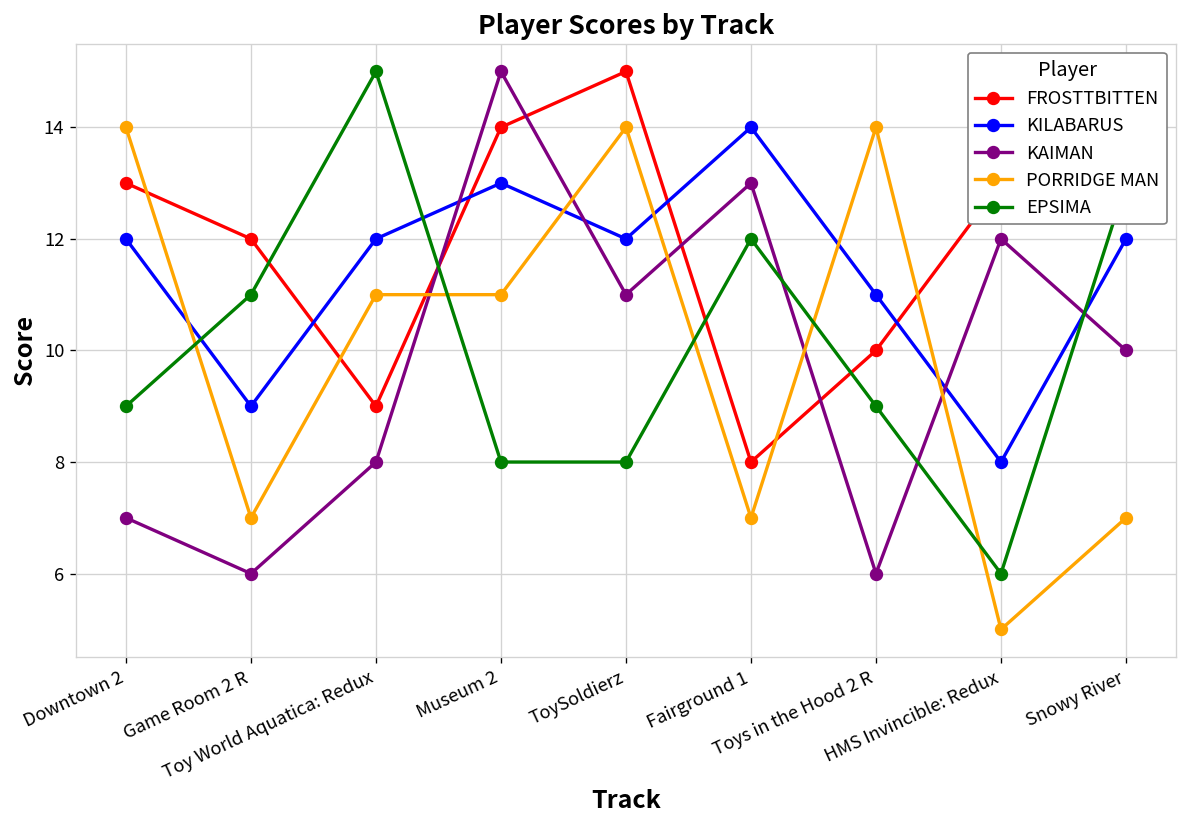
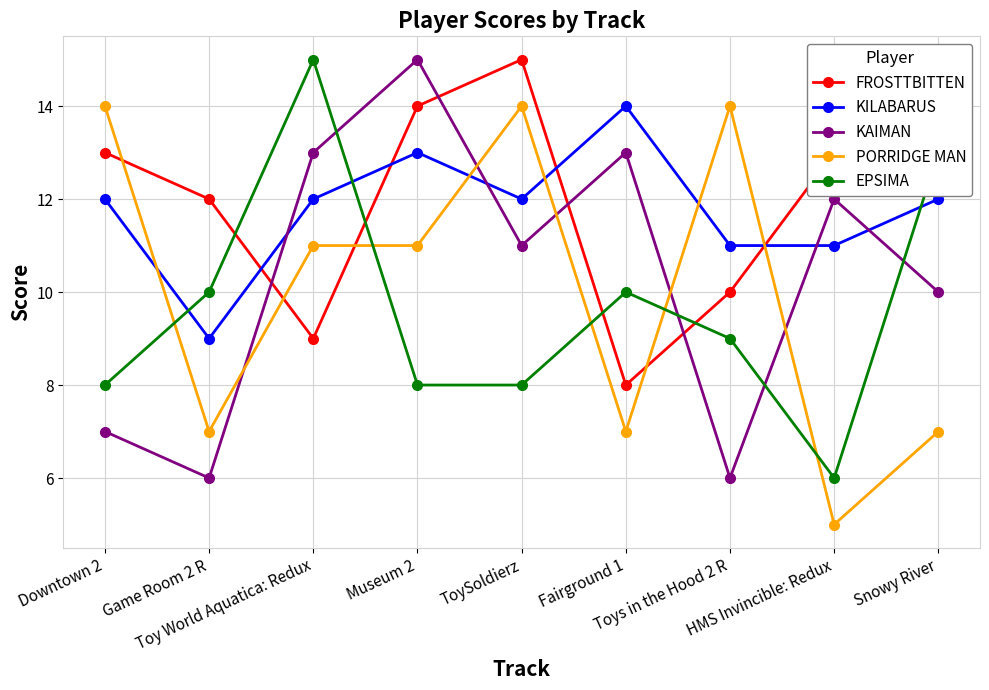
  {
    "FROSTTBITTEN": {
      "Downtown 2": 13,
      "Game Room 2 R": 12,
      "Toy World Aquatica: Redux": 9,
      "Museum 2": 14,
      "ToySoldierz": 15,
      "Fairground 1": 8,
      "Toys in the Hood 2 R": 10
    },
    "KILABARUS": {
      "Downtown 2": 12,
      "Game Room 2 R": 9,
      "Toy World Aquatica: Redux": 12,
      "Museum 2": 13,
      "ToySoldierz": 12,
      "Fairground 1": 14,
      "Toys in the Hood 2 R": 11,
-     "HMS Invincible: Redux": 8,
+     "HMS Invincible: Redux": 11,
      "Snowy River": 12
    },
    "KAIMAN": {
      "Downtown 2": 7,
      "Game Room 2 R": 6,
-     "Toy World Aquatica: Redux": 8,
+     "Toy World Aquatica: Redux": 13,
      "Museum 2": 15,
      "ToySoldierz": 11,
      "Fairground 1": 13,
      "Toys in the Hood 2 R": 6,
      "HMS Invincible: Redux": 12,
      "Snowy River": 10
    },
    "PORRIDGE MAN": {
      "Downtown 2": 14,
      "Game Room 2 R": 7,
      "Toy World Aquatica: Redux": 11,
      "Museum 2": 11,
      "ToySoldierz": 14,
      "Fairground 1": 7,
      "Toys in the Hood 2 R": 14,
      "HMS Invincible: Redux": 5,
      "Snowy River": 7
    },
    "EPSIMA": {
-     "Downtown 2": 9,
-     "Game Room 2 R": 11,
+     "Downtown 2": 8,
+     "Game Room 2 R": 10,
      "Toy World Aquatica: Redux": 15,
      "Museum 2": 8,
      "ToySoldierz": 8,
-     "Fairground 1": 12,
+     "Fairground 1": 10,
      "Toys in the Hood 2 R": 9,
      "HMS Invincible: Redux": 6
    }
  }
